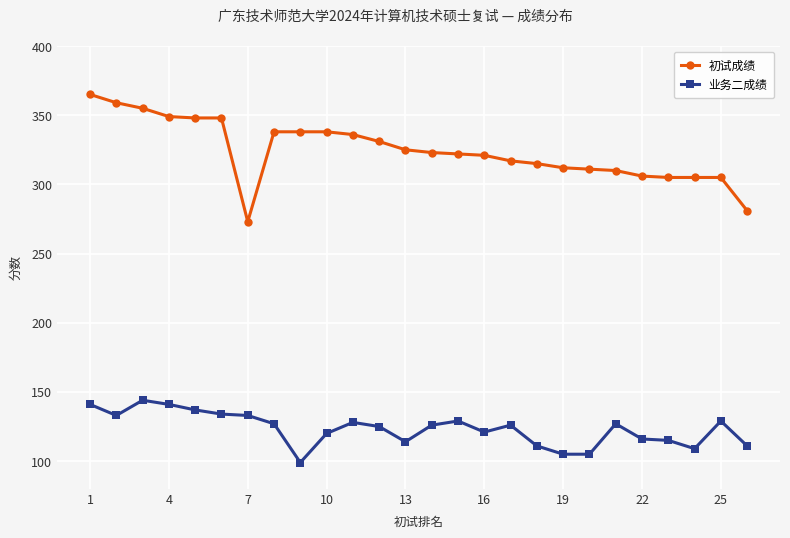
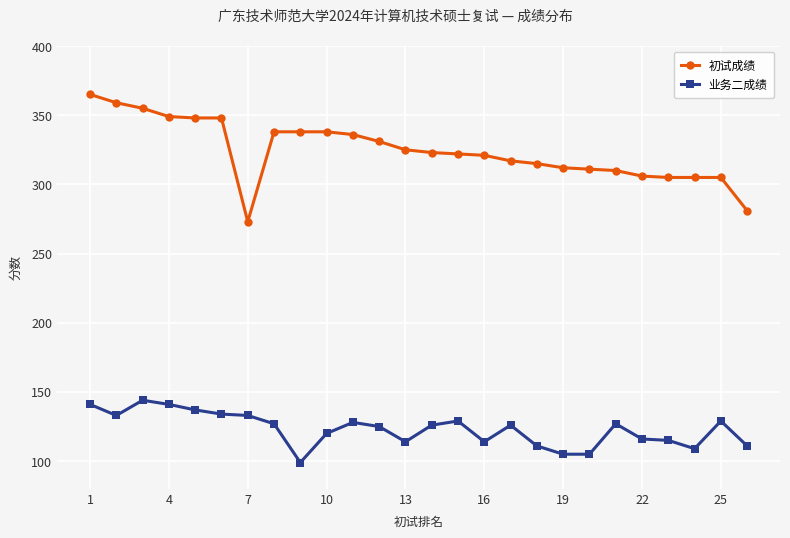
  {
    "初试成绩": {
      "1": 365,
      "4": 349,
      "7": 273,
      "10": 338,
      "13": 325,
      "16": 321,
      "19": 312,
      "22": 306,
      "25": 305
    },
    "业务二成绩": {
      "1": 141,
      "4": 141,
      "7": 133,
      "10": 120,
      "13": 114,
-     "16": 121,
+     "16": 114,
      "19": 105,
      "22": 116,
      "25": 129
    }
  }
